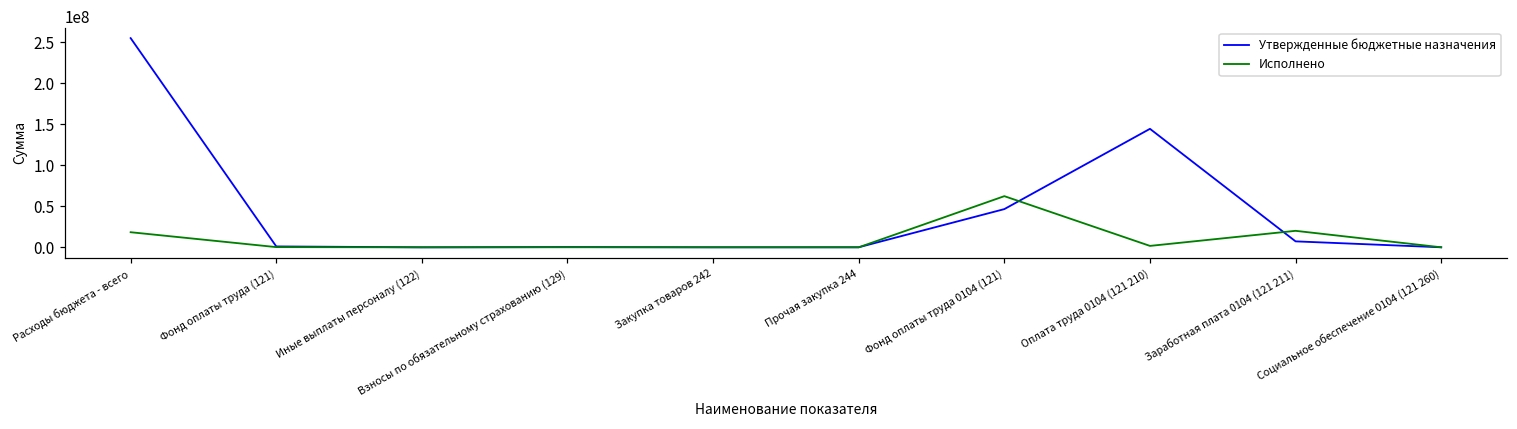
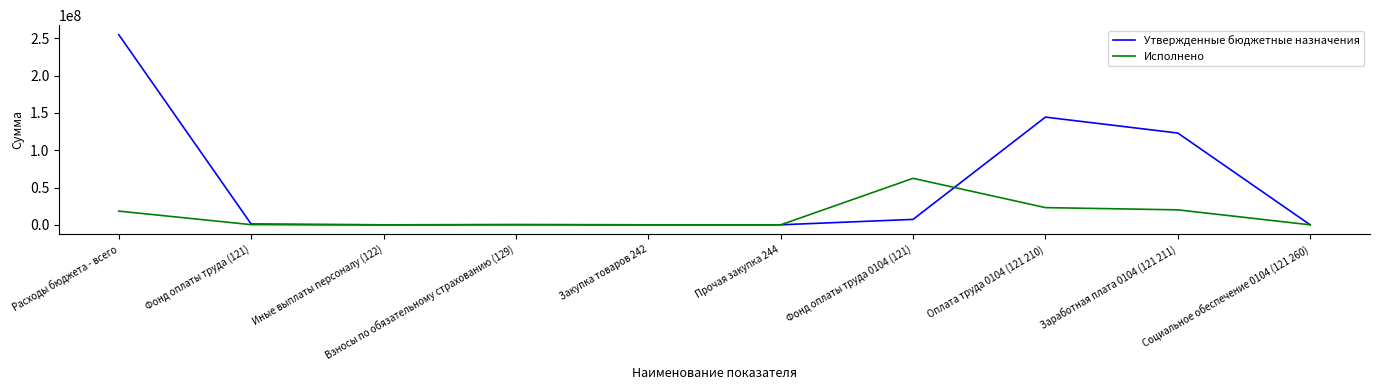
  {
    "Утвержденные бюджетные назначения": {
      "Расходы бюджета - всего": 260000000,
-     "Фонд оплаты труда 0104 (121)": 50000000,
+     "Фонд оплаты труда 0104 (121)": 10000000,
      "Оплата труда 0104 (121 210)": 140000000,
-     "Заработная плата 0104 (121 211)": 10000000
+     "Заработная плата 0104 (121 211)": 120000000
    },
    "Исполнено": {
      "Расходы бюджета - всего": 20000000,
      "Фонд оплаты труда 0104 (121)": 60000000,
-     "Оплата труда 0104 (121 210)": 0,
+     "Оплата труда 0104 (121 210)": 20000000,
      "Заработная плата 0104 (121 211)": 20000000
    }
  }
